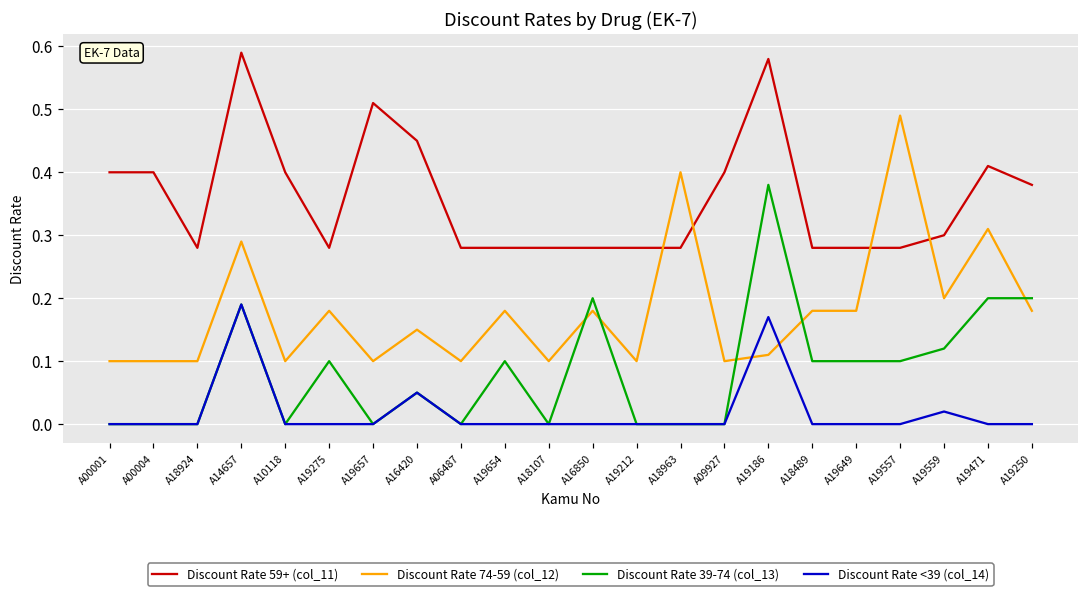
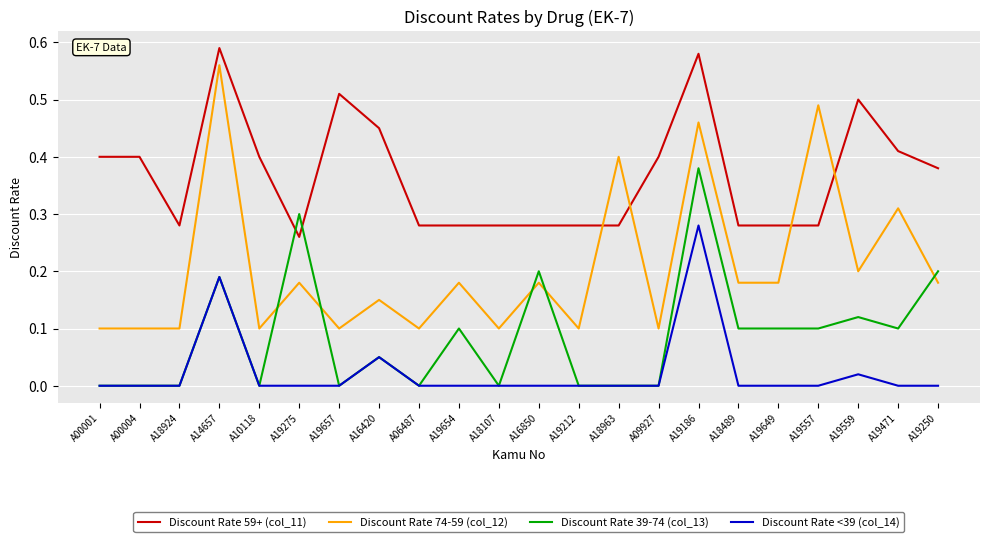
  {
    "Discount Rate 59+ (col_11)": {
      "A00001": 0.40,
      "A00004": 0.40,
      "A18924": 0.28,
      "A14657": 0.59,
      "A10118": 0.40,
-     "A19275": 0.28,
+     "A19275": 0.26,
      "A19657": 0.51,
      "A16420": 0.45,
      "A06487": 0.28,
      "A19654": 0.28,
      "A18107": 0.28,
      "A16850": 0.28,
      "A19212": 0.28,
      "A18963": 0.28,
      "A09927": 0.40,
      "A19186": 0.58,
      "A18489": 0.28,
      "A19649": 0.28,
      "A19557": 0.28,
-     "A19559": 0.3,
+     "A19559": 0.5,
      "A19471": 0.41,
      "A19250": 0.38
    },
    "Discount Rate 74-59 (col_12)": {
      "A00001": 0.10,
      "A00004": 0.10,
      "A18924": 0.10,
-     "A14657": 0.29,
+     "A14657": 0.56,
      "A10118": 0.10,
      "A19275": 0.18,
      "A19657": 0.10,
      "A16420": 0.15,
      "A06487": 0.10,
      "A19654": 0.18,
      "A18107": 0.10,
      "A16850": 0.18,
      "A19212": 0.10,
      "A18963": 0.40,
      "A09927": 0.10,
-     "A19186": 0.11,
+     "A19186": 0.46,
      "A18489": 0.18,
      "A19649": 0.18,
      "A19557": 0.49,
      "A19559": 0.20,
      "A19471": 0.31,
      "A19250": 0.18
    },
    "Discount Rate 39-74 (col_13)": {
-     "A19275": 0.1,
+     "A19275": 0.3,
      "A19654": 0.1,
      "A16850": 0.2,
      "A19186": 0.38,
      "A18489": 0.1,
      "A19649": 0.1,
      "A19557": 0.1,
      "A19559": 0.12,
-     "A19471": 0.2,
+     "A19471": 0.1,
      "A19250": 0.2
    },
    "Discount Rate <39 (col_14)": {
      "A19275": 0.00,
      "A19654": 0.00,
      "A16850": 0.00,
-     "A19186": 0.17,
+     "A19186": 0.28,
      "A18489": 0.00,
      "A19649": 0.00,
      "A19557": 0.00,
      "A19559": 0.02,
      "A19471": 0.00,
      "A19250": 0.00
    }
  }
